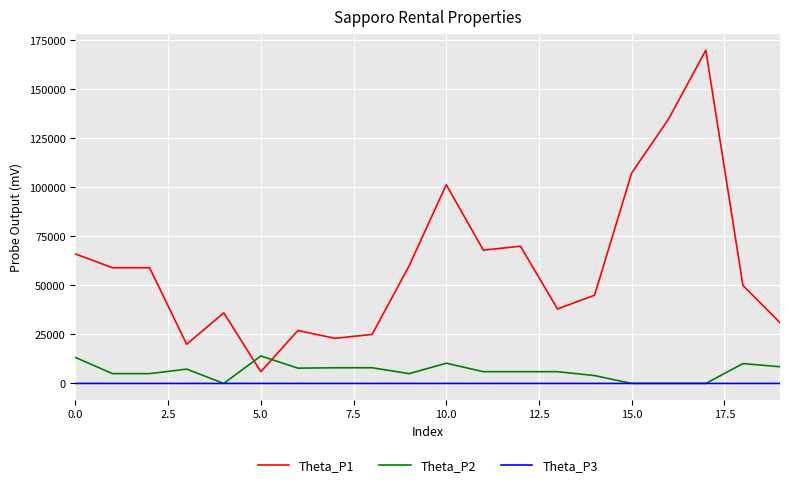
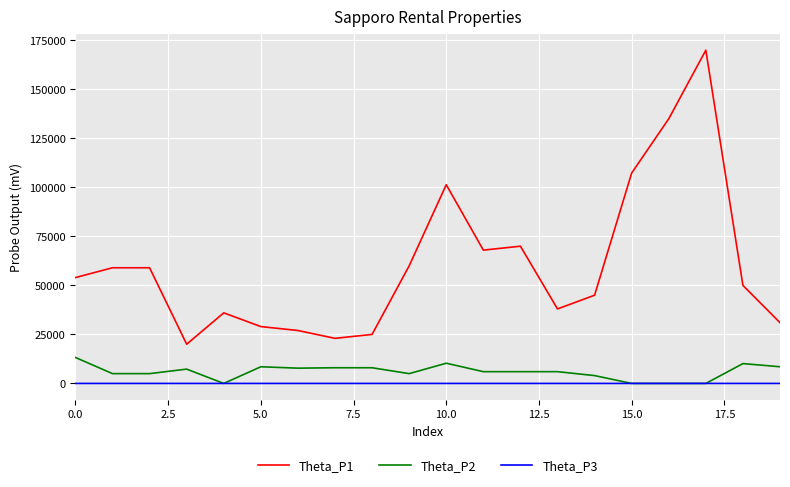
  {
    "Theta_P1": {
-     "0.0": 66000,
-     "5.0": 6000,
+     "0.0": 54000,
+     "5.0": 29000,
      "10.0": 101000,
      "15.0": 107000
    },
    "Theta_P2": {
      "0.0": 13000,
-     "5.0": 14000,
+     "5.0": 9000,
      "10.0": 10000
    },
    "Theta_P3": {
      "0.0": 0,
      "5.0": 0,
      "10.0": 0
    }
  }
